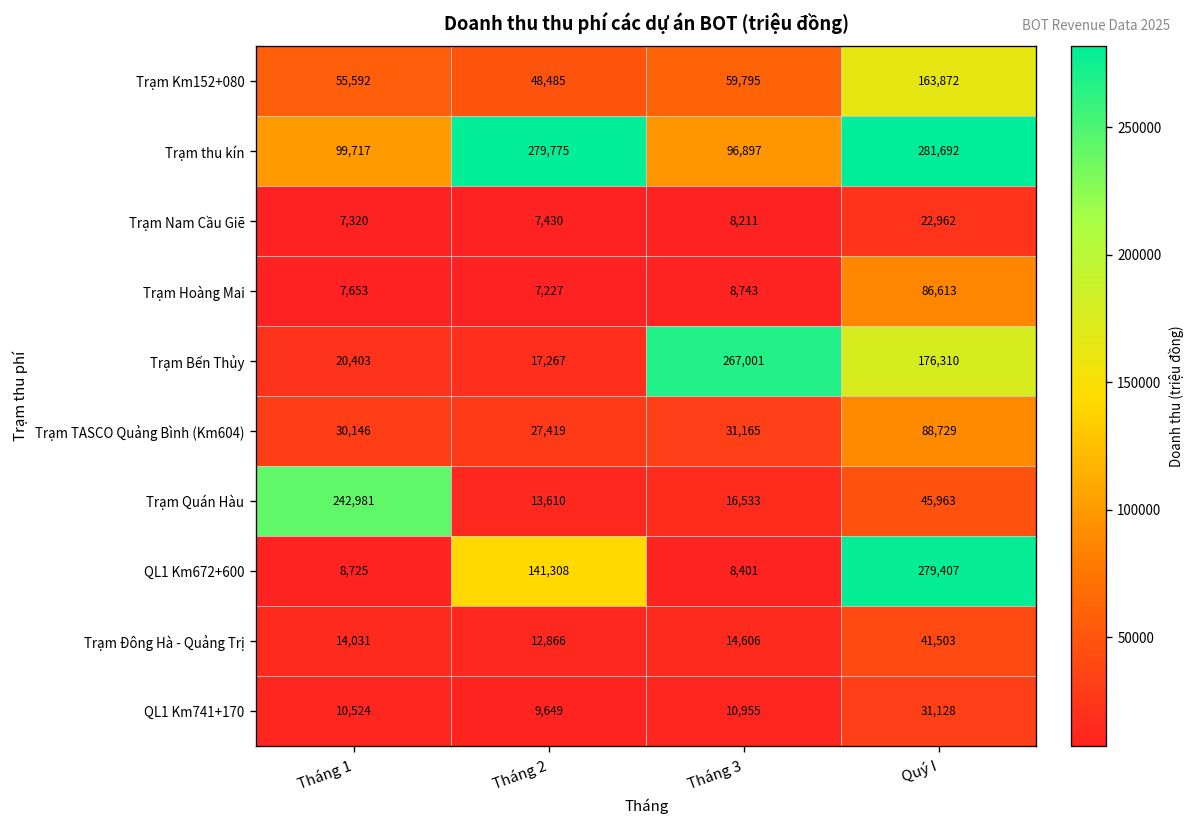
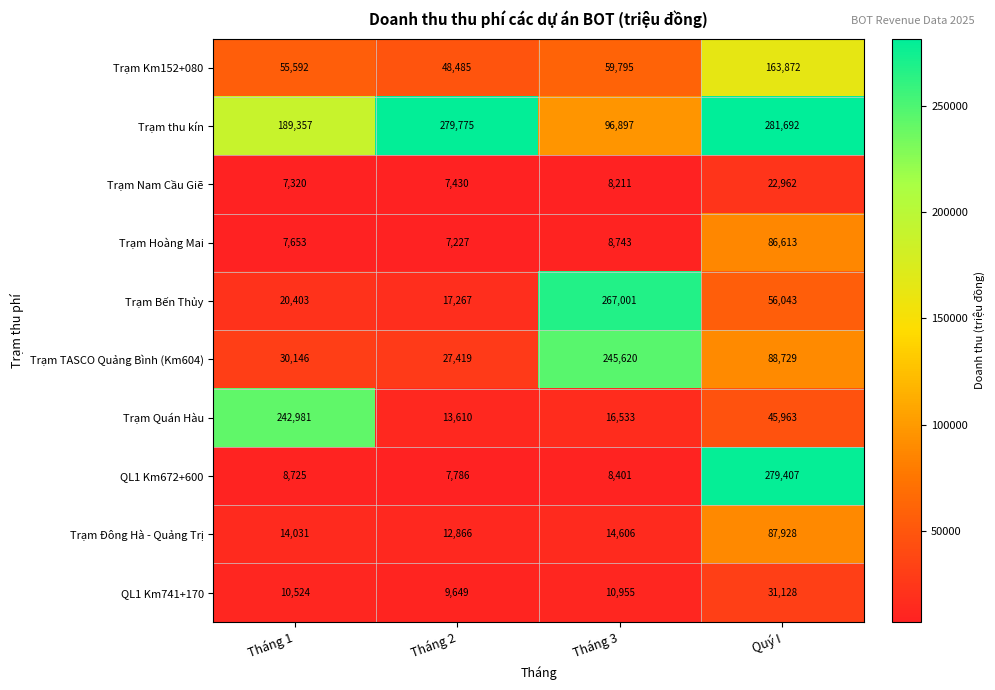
  {
    "Trạm Km152+080": {
      "Tháng 1": "55,592",
      "Tháng 2": "48,485",
      "Tháng 3": "59,795",
      "Quý I": "163,872"
    },
    "Trạm thu kín": {
-     "Tháng 1": "99,717",
+     "Tháng 1": "189,357",
      "Tháng 2": "279,775",
      "Tháng 3": "96,897",
      "Quý I": "281,692"
    },
    "Trạm Nam Cầu Giẽ": {
      "Tháng 1": "7,320",
      "Tháng 2": "7,430",
      "Tháng 3": "8,211",
      "Quý I": "22,962"
    },
    "Trạm Hoàng Mai": {
      "Tháng 1": "7,653",
      "Tháng 2": "7,227",
      "Tháng 3": "8,743",
      "Quý I": "86,613"
    },
    "Trạm Bến Thủy": {
      "Tháng 1": "20,403",
      "Tháng 2": "17,267",
      "Tháng 3": "267,001",
-     "Quý I": "176,310"
+     "Quý I": "56,043"
    },
    "Trạm TASCO Quảng Bình (Km604)": {
      "Tháng 1": "30,146",
      "Tháng 2": "27,419",
-     "Tháng 3": "31,165",
+     "Tháng 3": "245,620",
      "Quý I": "88,729"
    },
    "Trạm Quán Hàu": {
      "Tháng 1": "242,981",
      "Tháng 2": "13,610",
      "Tháng 3": "16,533",
      "Quý I": "45,963"
    },
    "QL1 Km672+600": {
      "Tháng 1": "8,725",
-     "Tháng 2": "141,308",
+     "Tháng 2": "7,786",
      "Tháng 3": "8,401",
      "Quý I": "279,407"
    },
    "Trạm Đông Hà - Quảng Trị": {
      "Tháng 1": "14,031",
      "Tháng 2": "12,866",
      "Tháng 3": "14,606",
-     "Quý I": "41,503"
+     "Quý I": "87,928"
    },
    "QL1 Km741+170": {
      "Tháng 1": "10,524",
      "Tháng 2": "9,649",
      "Tháng 3": "10,955",
      "Quý I": "31,128"
    }
  }
